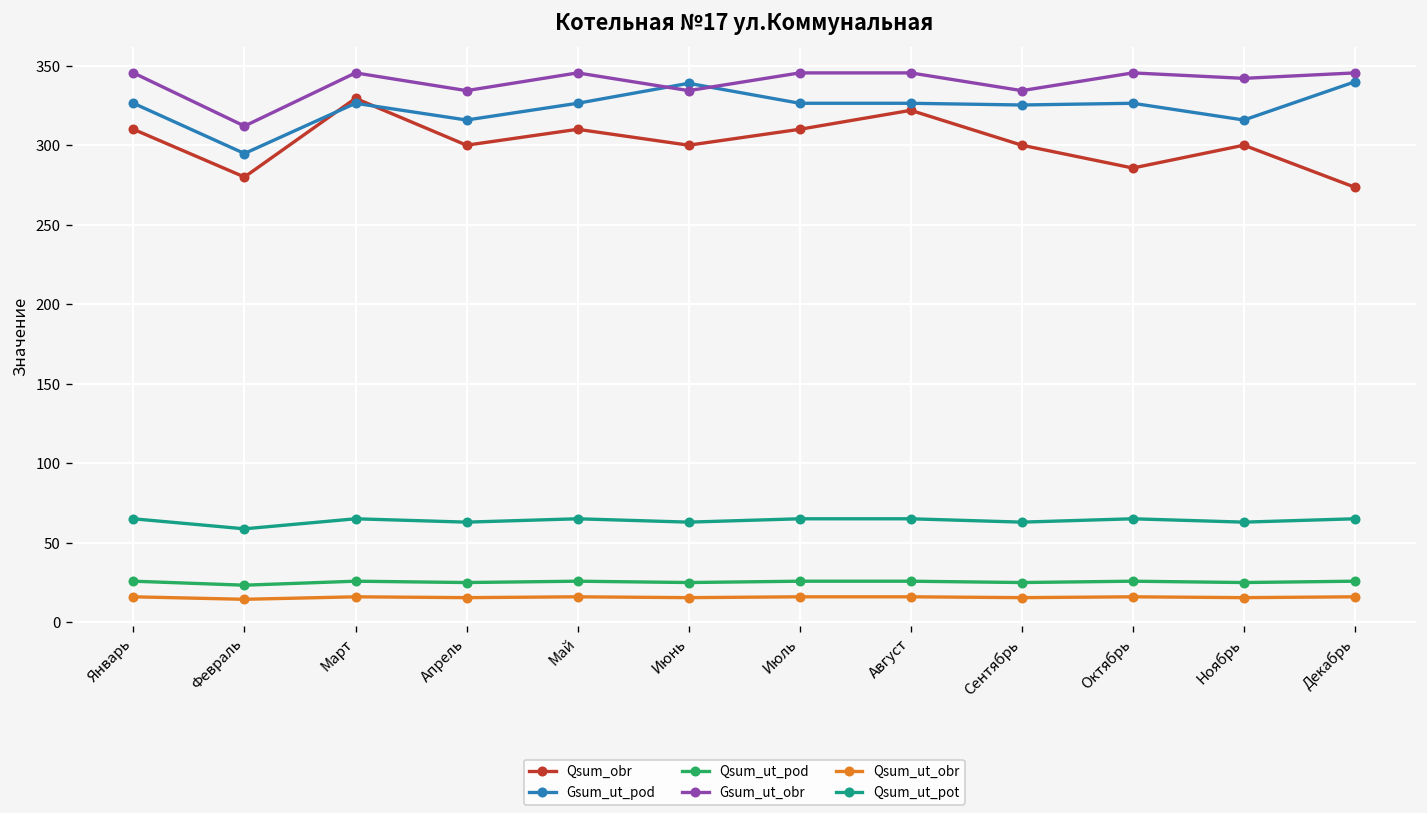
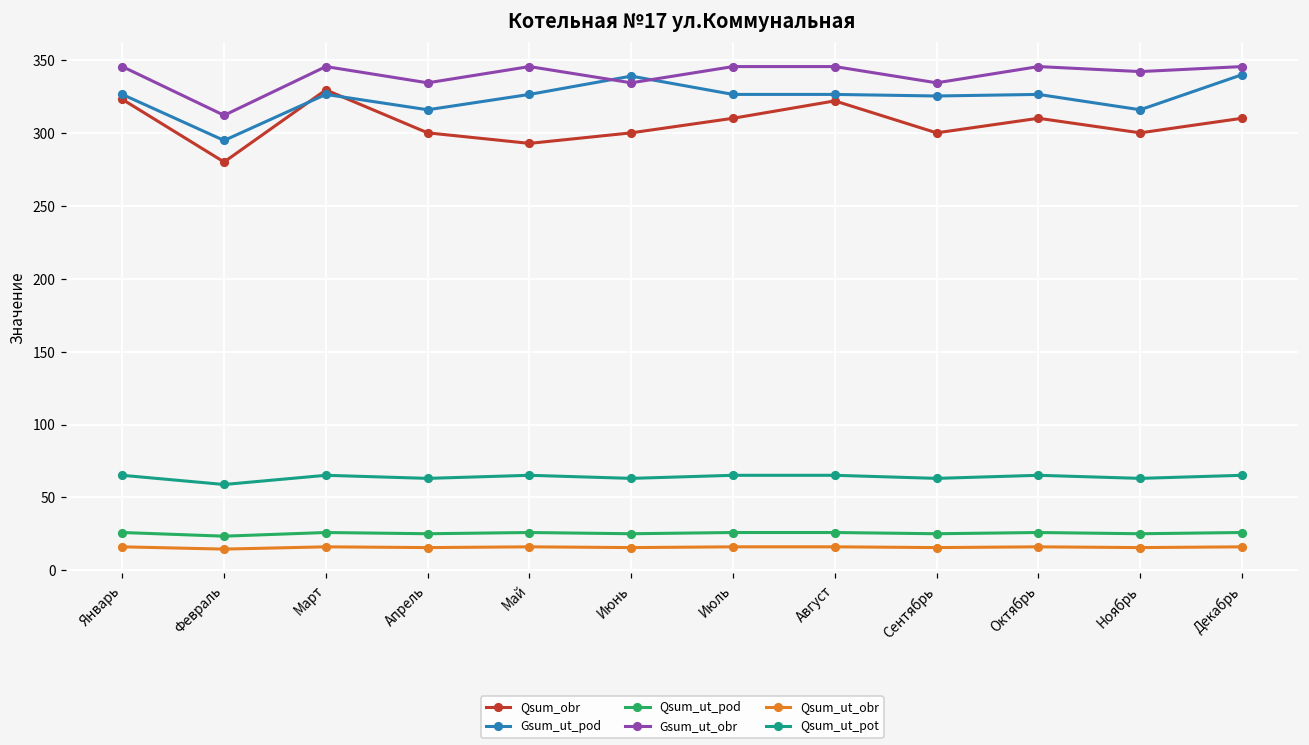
  {
    "Qsum_obr": {
-     "Январь": 310,
+     "Январь": 323,
      "Февраль": 280,
      "Март": 330,
      "Апрель": 300,
-     "Май": 310,
+     "Май": 293,
      "Июнь": 300,
      "Июль": 310,
      "Август": 322,
      "Сентябрь": 300,
-     "Октябрь": 286,
+     "Октябрь": 310,
      "Ноябрь": 300,
-     "Декабрь": 274
+     "Декабрь": 310
    },
    "Gsum_ut_pod": {
      "Январь": 327,
      "Февраль": 295,
      "Март": 327,
      "Апрель": 316,
      "Май": 327,
      "Июнь": 339,
      "Июль": 327,
      "Август": 327,
      "Сентябрь": 325,
      "Октябрь": 327,
      "Ноябрь": 316,
      "Декабрь": 340
    },
    "Gsum_ut_obr": {
      "Январь": 346,
      "Февраль": 312,
      "Март": 346,
      "Апрель": 335,
      "Май": 346,
      "Июнь": 335,
      "Июль": 346,
      "Август": 346,
      "Сентябрь": 335,
      "Октябрь": 346,
      "Ноябрь": 342,
      "Декабрь": 346
    },
    "Qsum_ut_obr": {
      "Январь": 16,
      "Февраль": 15,
      "Март": 16,
      "Апрель": 16,
      "Май": 16,
      "Июнь": 16,
      "Июль": 16,
      "Август": 16,
      "Сентябрь": 16,
      "Октябрь": 16,
      "Ноябрь": 16,
      "Декабрь": 16
    }
  }
